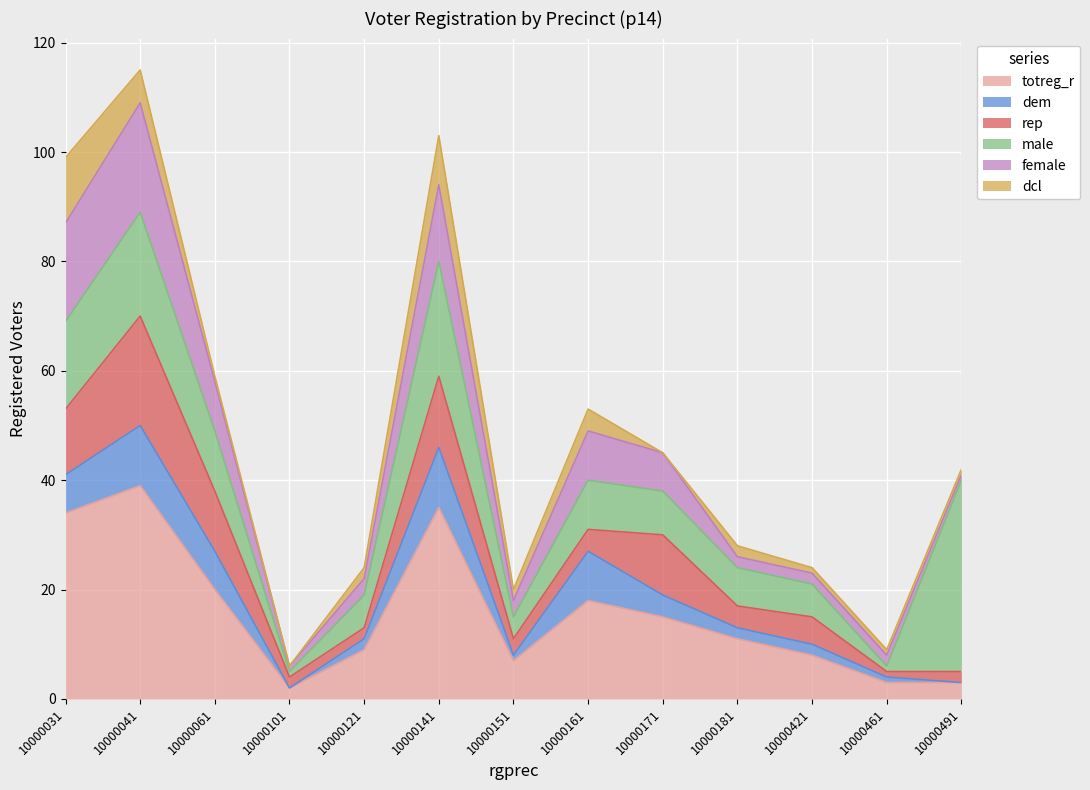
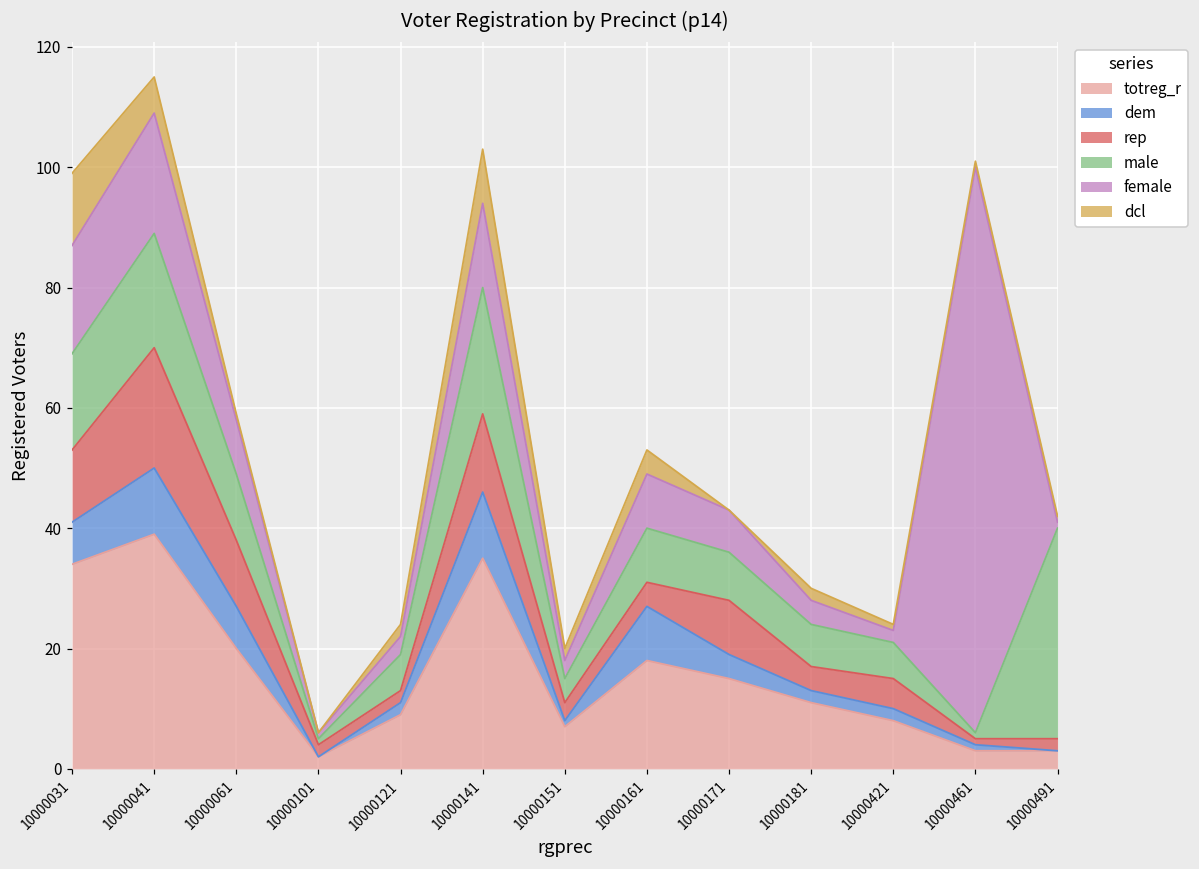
  {
    "totreg_r": {
      "10000031": 34,
      "10000041": 39,
      "10000061": 20,
      "10000121": 9,
      "10000141": 35,
      "10000151": 7,
      "10000161": 18,
      "10000171": 15,
      "10000181": 11,
      "10000421": 8,
      "10000461": 3
    },
    "dem": {
      "10000031": 7,
      "10000041": 11,
      "10000061": 7,
      "10000121": 2,
      "10000141": 11,
      "10000151": 1,
      "10000161": 9,
      "10000171": 4,
      "10000181": 2,
      "10000421": 2,
      "10000461": 1
    },
    "rep": {
      "10000031": 12,
      "10000041": 20,
      "10000061": 11,
      "10000101": 2,
      "10000121": 2,
      "10000141": 13,
      "10000151": 3,
      "10000161": 4,
-     "10000171": 11,
+     "10000171": 9,
      "10000181": 4,
      "10000421": 5,
      "10000461": 1,
      "10000491": 2
    },
    "male": {
      "10000031": 16,
      "10000041": 19,
      "10000061": 11,
      "10000101": 1,
      "10000121": 6,
      "10000141": 21,
      "10000151": 4,
      "10000161": 9,
      "10000171": 8,
      "10000181": 7,
      "10000421": 6,
      "10000461": 1,
      "10000491": 35
    },
    "female": {
      "10000031": 18,
      "10000041": 20,
      "10000061": 9,
      "10000121": 3,
      "10000141": 14,
      "10000151": 3,
      "10000161": 9,
-     "10000181": 2,
+     "10000181": 4,
      "10000421": 2,
-     "10000461": 2,
+     "10000461": 94,
      "10000491": 1
    },
    "dcl": {
      "10000031": 12,
      "10000041": 6,
      "10000061": 1,
      "10000121": 2,
      "10000141": 9,
      "10000151": 2,
      "10000161": 4,
      "10000181": 2,
      "10000421": 1,
      "10000461": 1,
      "10000491": 1
    }
  }
